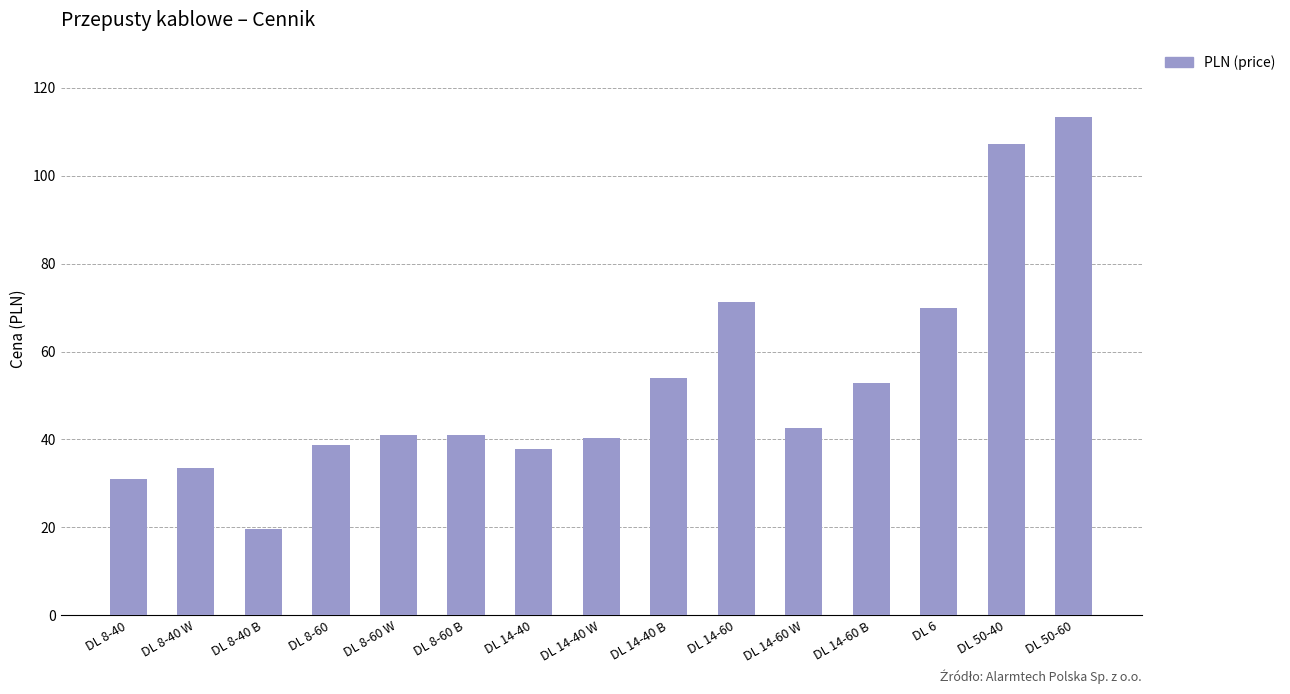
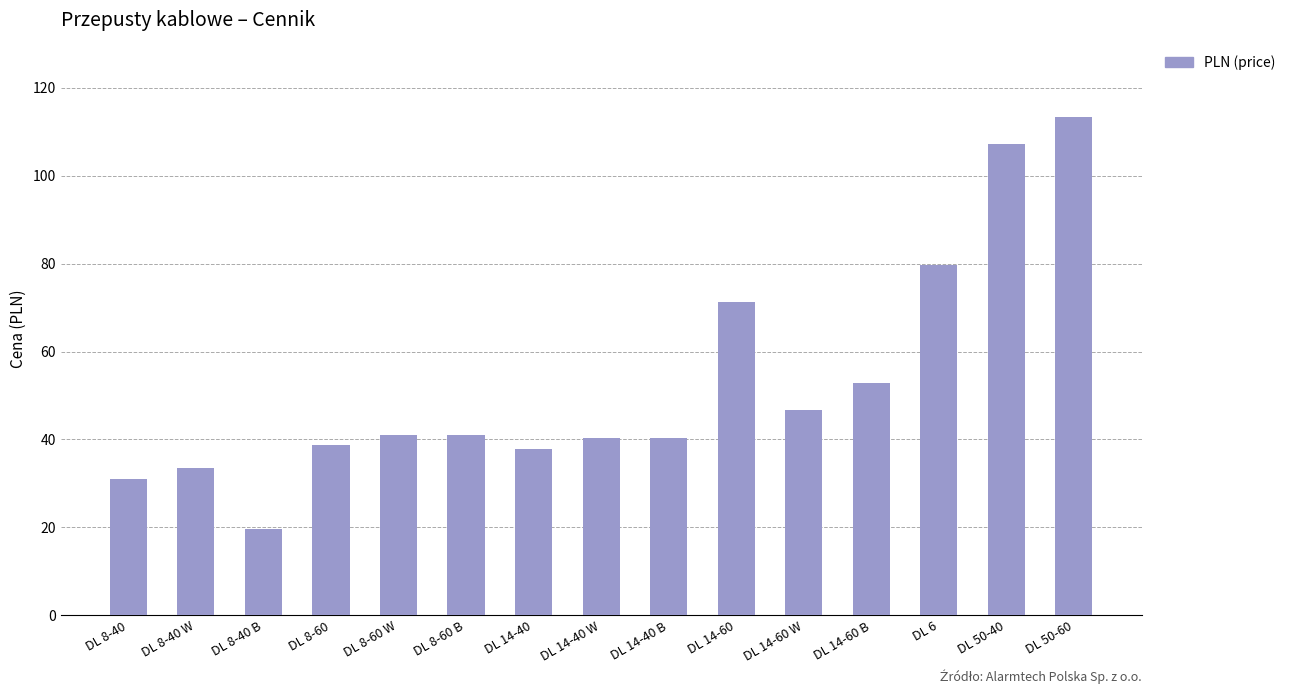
  {
    "DL 8-40": 31,
    "DL 8-40 W": 33,
    "DL 8-40 B": 20,
    "DL 8-60": 39,
    "DL 8-60 W": 41,
    "DL 8-60 B": 41,
    "DL 14-40": 38,
    "DL 14-40 W": 40,
-   "DL 14-40 B": 54,
+   "DL 14-40 B": 40,
    "DL 14-60": 71,
-   "DL 14-60 W": 43,
+   "DL 14-60 W": 47,
    "DL 14-60 B": 53,
-   "DL 6": 70,
+   "DL 6": 80,
    "DL 50-40": 107,
    "DL 50-60": 113
  }
